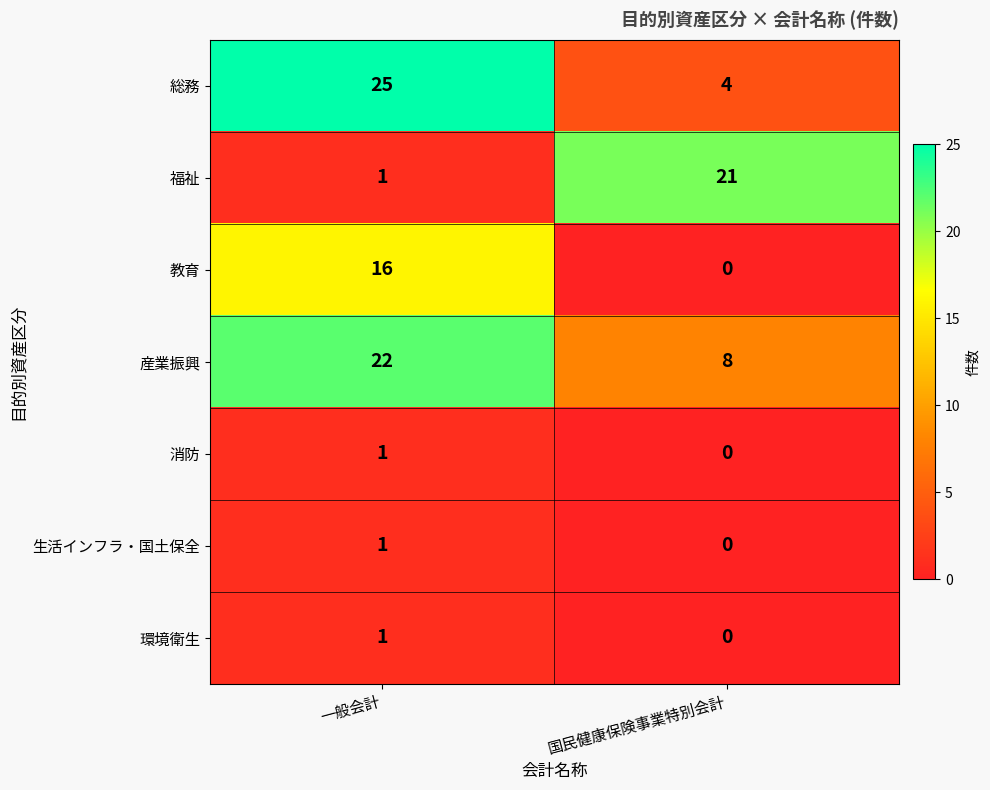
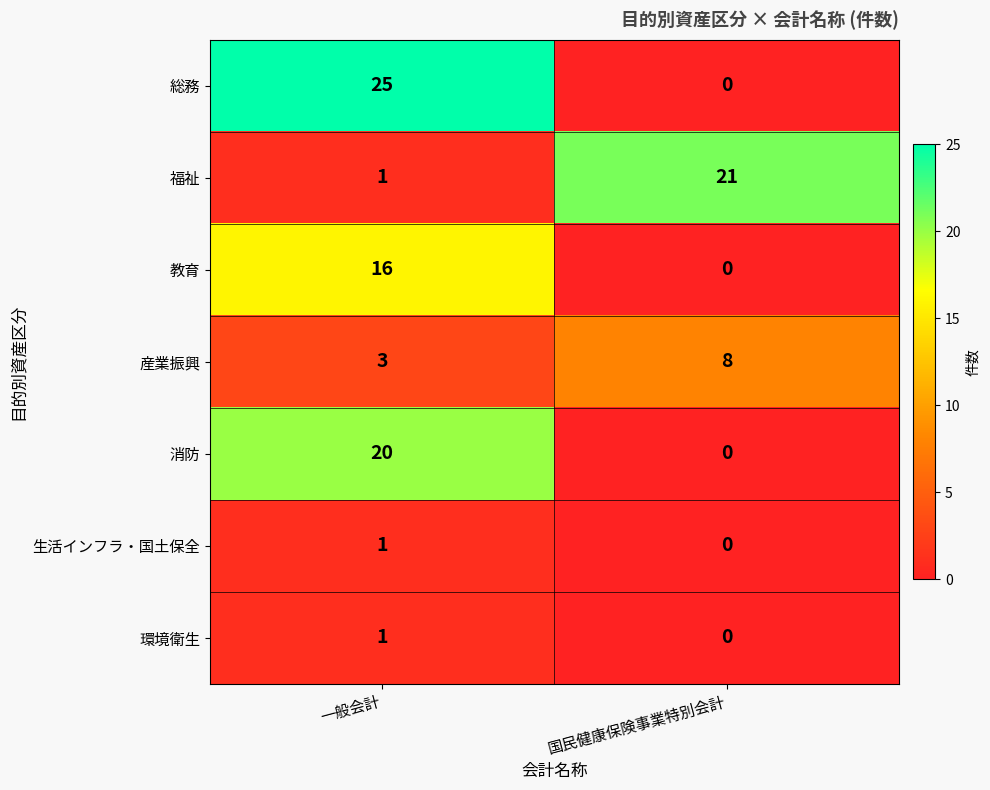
  {
    "総務": {
      "一般会計": 25,
-     "国民健康保険事業特別会計": 4
+     "国民健康保険事業特別会計": 0
    },
    "福祉": {
      "一般会計": 1,
      "国民健康保険事業特別会計": 21
    },
    "教育": {
      "一般会計": 16,
      "国民健康保険事業特別会計": 0
    },
    "産業振興": {
-     "一般会計": 22,
+     "一般会計": 3,
      "国民健康保険事業特別会計": 8
    },
    "消防": {
-     "一般会計": 1,
+     "一般会計": 20,
      "国民健康保険事業特別会計": 0
    },
    "生活インフラ・国土保全": {
      "一般会計": 1,
      "国民健康保険事業特別会計": 0
    },
    "環境衛生": {
      "一般会計": 1,
      "国民健康保険事業特別会計": 0
    }
  }
